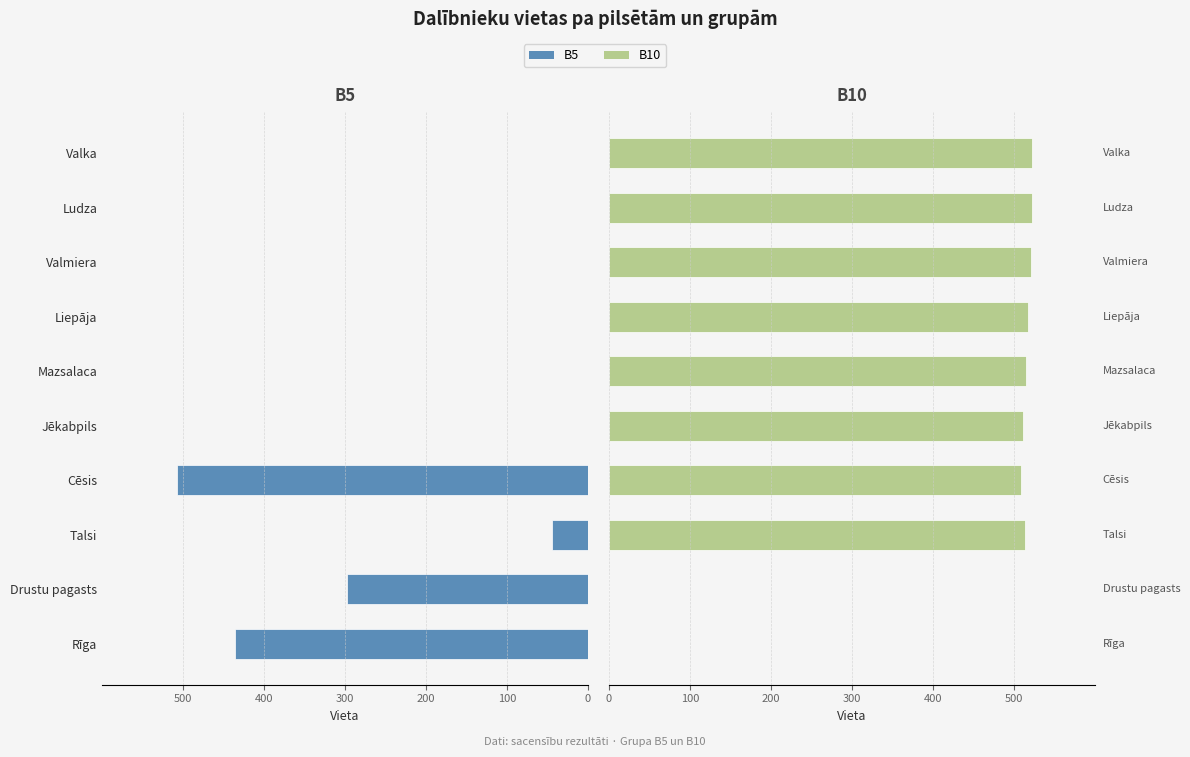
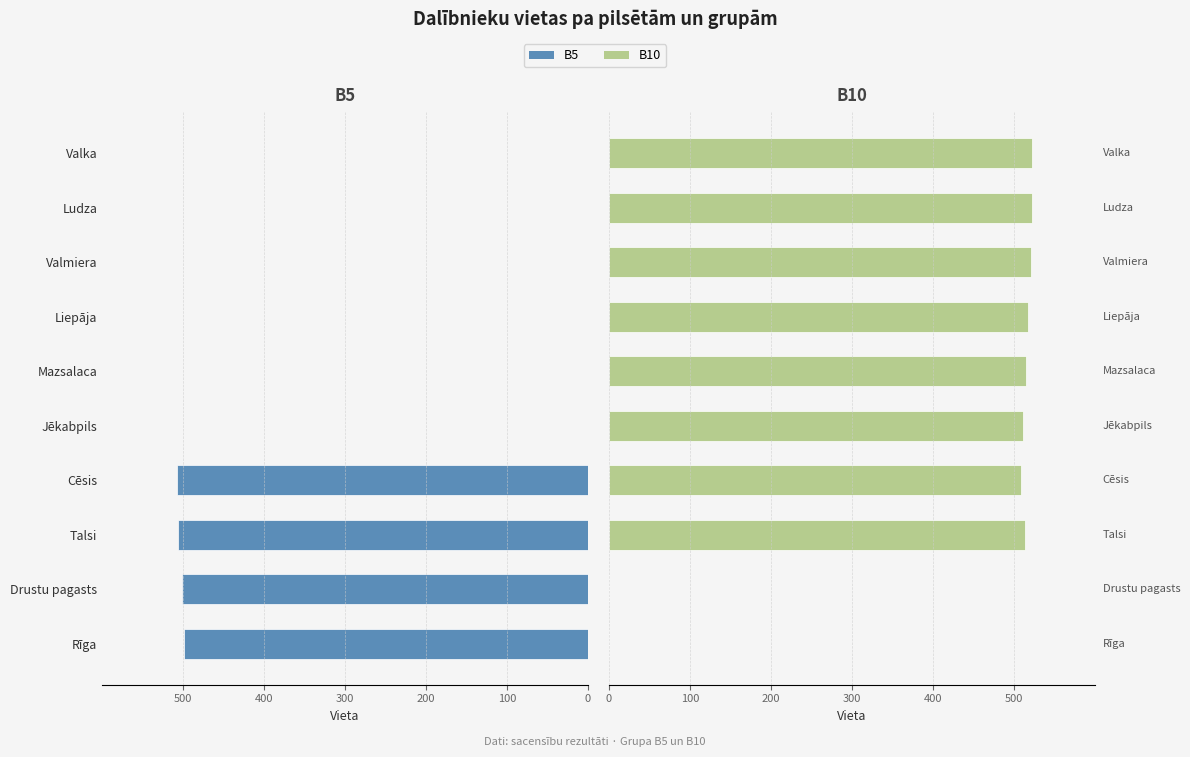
  {
    "B5": {
      "Valka": 0,
      "Ludza": 0,
      "Valmiera": 0,
      "Liepāja": 0,
      "Mazsalaca": 0,
      "Jēkabpils": 0,
      "Cēsis": 510,
-     "Talsi": 40,
-     "Drustu pagasts": 300,
-     "Rīga": 440
+     "Talsi": 510,
+     "Drustu pagasts": 500,
+     "Rīga": 500
    }
  }
